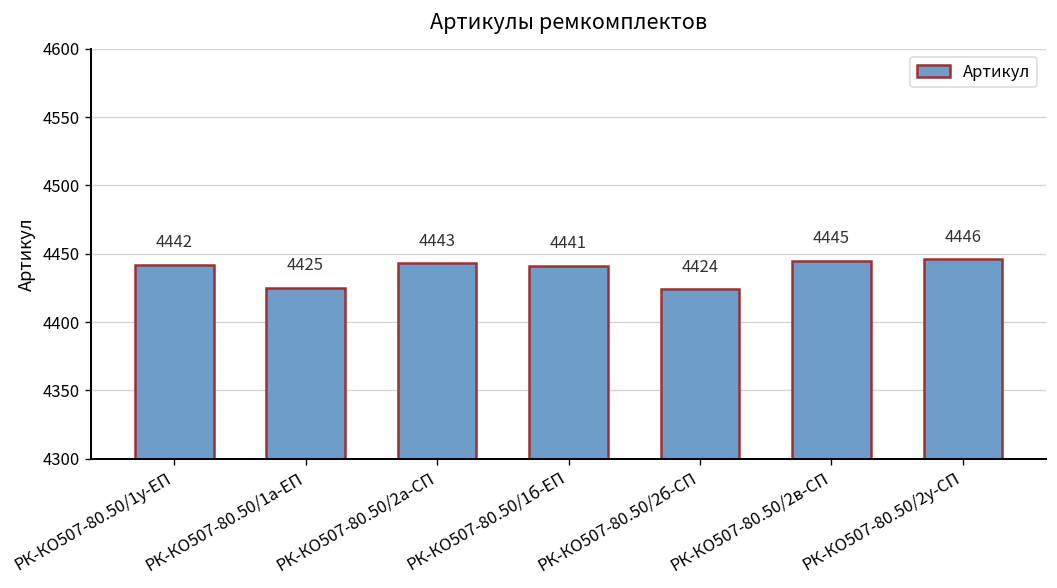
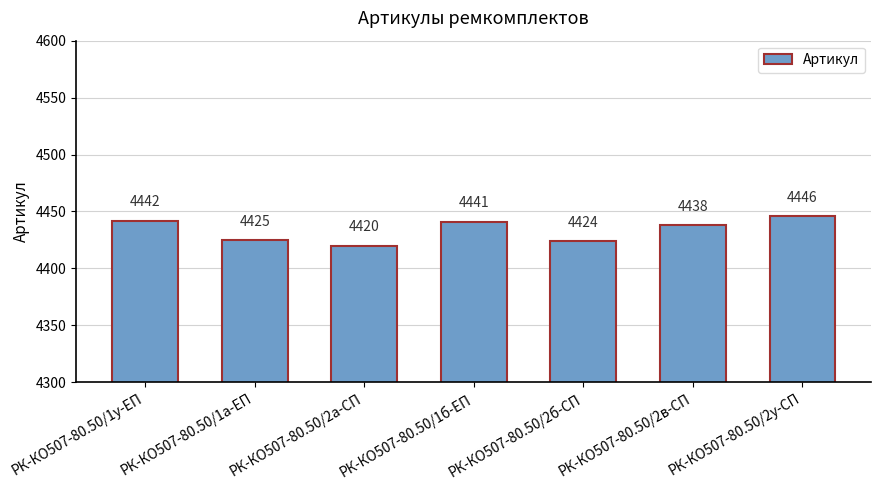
  {
    "РК-КО507-80.50/1у-ЕП": 4442,
    "РК-КО507-80.50/1а-ЕП": 4425,
-   "РК-КО507-80.50/2а-СП": 4443,
+   "РК-КО507-80.50/2а-СП": 4420,
    "РК-КО507-80.50/1б-ЕП": 4441,
    "РК-КО507-80.50/2б-СП": 4424,
-   "РК-КО507-80.50/2в-СП": 4445,
+   "РК-КО507-80.50/2в-СП": 4438,
    "РК-КО507-80.50/2у-СП": 4446
  }
